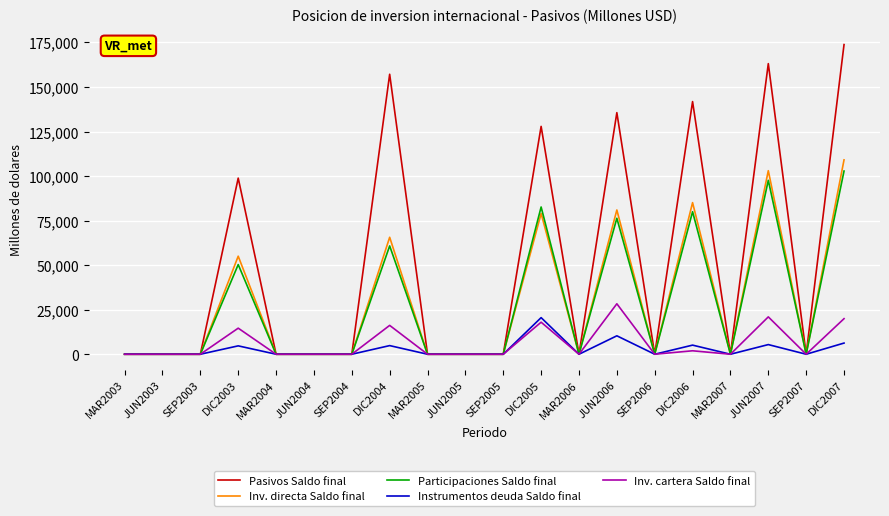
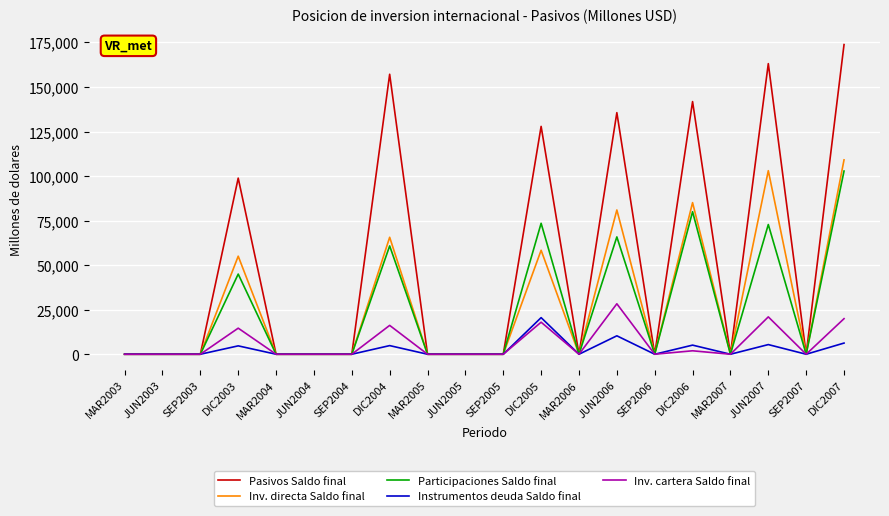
  {
    "Pasivos Saldo final": {
      "DIC2003": "99,000",
      "DIC2004": "157,000",
      "DIC2005": "128,000",
      "JUN2006": "136,000",
      "DIC2006": "142,000",
      "JUN2007": "163,000",
      "DIC2007": "174,000"
    },
    "Inv. directa Saldo final": {
      "DIC2003": "55,000",
      "DIC2004": "66,000",
-     "DIC2005": "79,000",
+     "DIC2005": "58,000",
      "JUN2006": "81,000",
      "DIC2006": "85,000",
      "JUN2007": "103,000",
      "DIC2007": "109,000"
    },
    "Participaciones Saldo final": {
-     "DIC2003": "50,000",
+     "DIC2003": "45,000",
      "DIC2004": "61,000",
-     "DIC2005": "83,000",
-     "JUN2006": "76,000",
+     "DIC2005": "73,000",
+     "JUN2006": "66,000",
      "DIC2006": "80,000",
-     "JUN2007": "98,000",
+     "JUN2007": "73,000",
      "DIC2007": "103,000"
    },
    "Instrumentos deuda Saldo final": {
      "DIC2003": "5,000",
      "DIC2004": "5,000",
      "DIC2005": "21,000",
      "JUN2006": "10,000",
      "DIC2006": "5,000",
      "JUN2007": "5,000",
      "DIC2007": "6,000"
    },
    "Inv. cartera Saldo final": {
      "DIC2003": "15,000",
      "DIC2004": "16,000",
      "DIC2005": "18,000",
      "JUN2006": "28,000",
      "DIC2006": "2,000",
      "JUN2007": "21,000",
      "DIC2007": "20,000"
    }
  }
